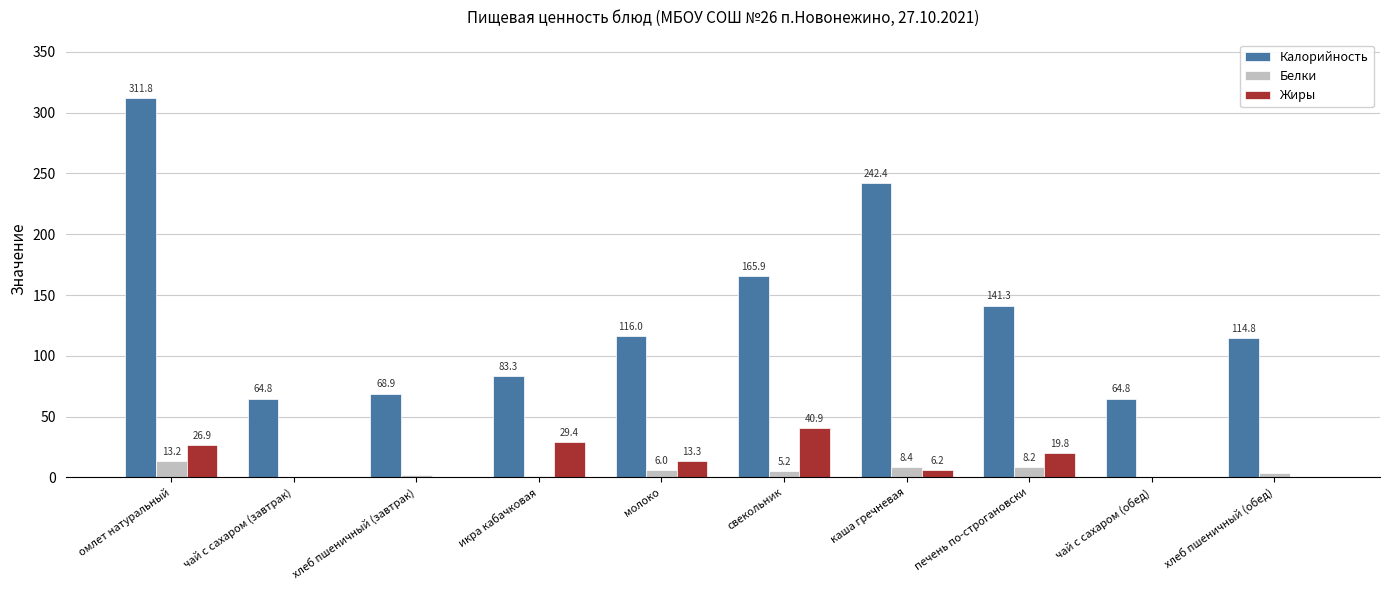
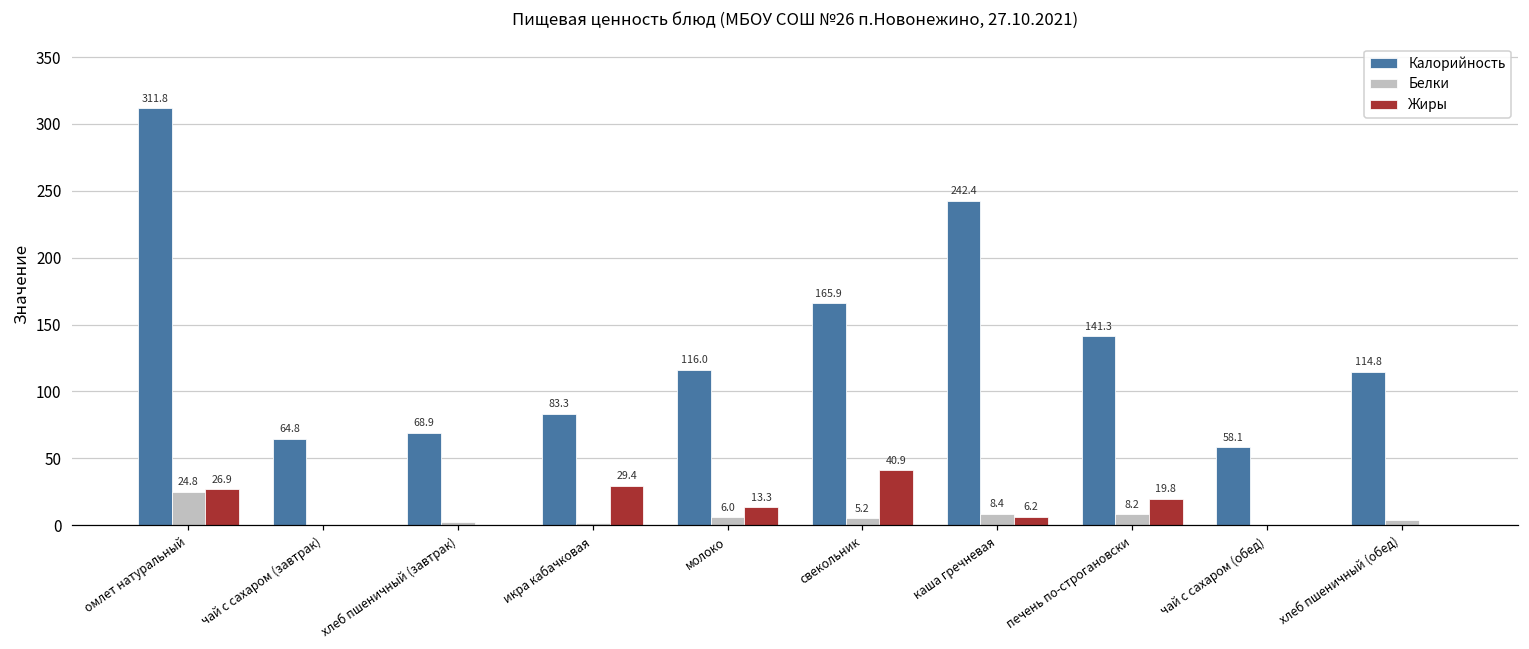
  {
    "Калорийность": {
      "омлет натуральный": 311.8,
      "чай с сахаром (завтрак)": 64.8,
      "хлеб пшеничный (завтрак)": 68.9,
      "икра кабачковая": 83.3,
      "молоко": 116.0,
      "свекольник": 165.9,
      "каша гречневая": 242.4,
      "печень по-строгановски": 141.3,
-     "чай с сахаром (обед)": 64.8,
+     "чай с сахаром (обед)": 58.1,
      "хлеб пшеничный (обед)": 114.8
    },
    "Белки": {
-     "омлет натуральный": 13.2,
+     "омлет натуральный": 24.8,
      "молоко": 6.0,
      "свекольник": 5.2,
      "каша гречневая": 8.4,
      "печень по-строгановски": 8.2
    },
    "Жиры": {
      "омлет натуральный": 26.9,
      "икра кабачковая": 29.4,
      "молоко": 13.3,
      "свекольник": 40.9,
      "каша гречневая": 6.2,
      "печень по-строгановски": 19.8
    }
  }
